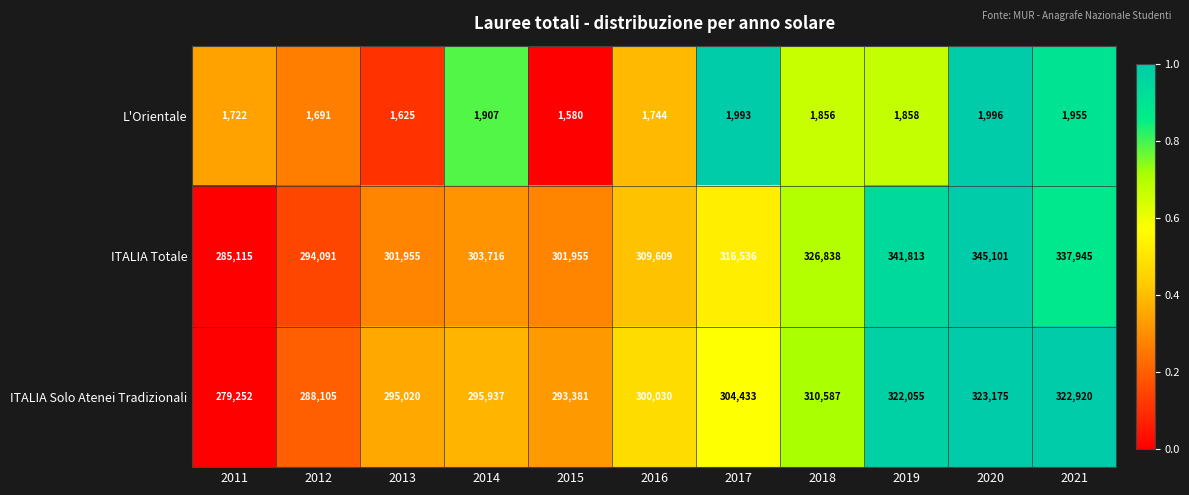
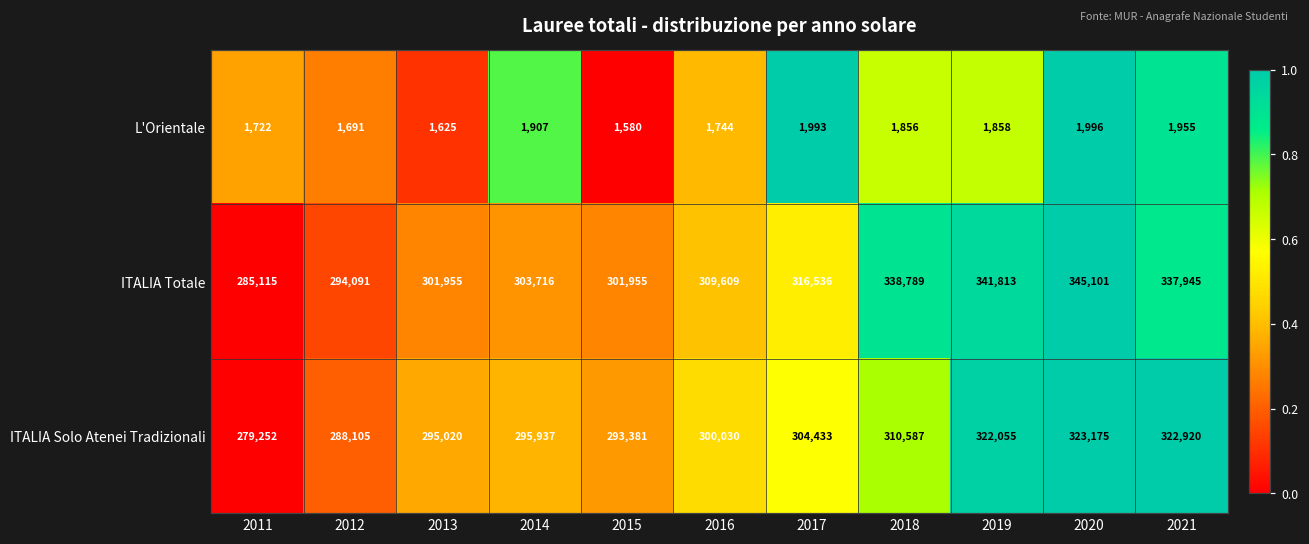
  {
    "L'Orientale": {
      "2011": "1,722",
      "2012": "1,691",
      "2013": "1,625",
      "2014": "1,907",
      "2015": "1,580",
      "2016": "1,744",
      "2017": "1,993",
      "2018": "1,856",
      "2019": "1,858",
      "2020": "1,996",
      "2021": "1,955"
    },
    "ITALIA Totale": {
      "2011": "285,115",
      "2012": "294,091",
      "2013": "301,955",
      "2014": "303,716",
      "2015": "301,955",
      "2016": "309,609",
      "2017": "316,536",
-     "2018": "326,838",
+     "2018": "338,789",
      "2019": "341,813",
      "2020": "345,101",
      "2021": "337,945"
    },
    "ITALIA Solo Atenei Tradizionali": {
      "2011": "279,252",
      "2012": "288,105",
      "2013": "295,020",
      "2014": "295,937",
      "2015": "293,381",
      "2016": "300,030",
      "2017": "304,433",
      "2018": "310,587",
      "2019": "322,055",
      "2020": "323,175",
      "2021": "322,920"
    }
  }
